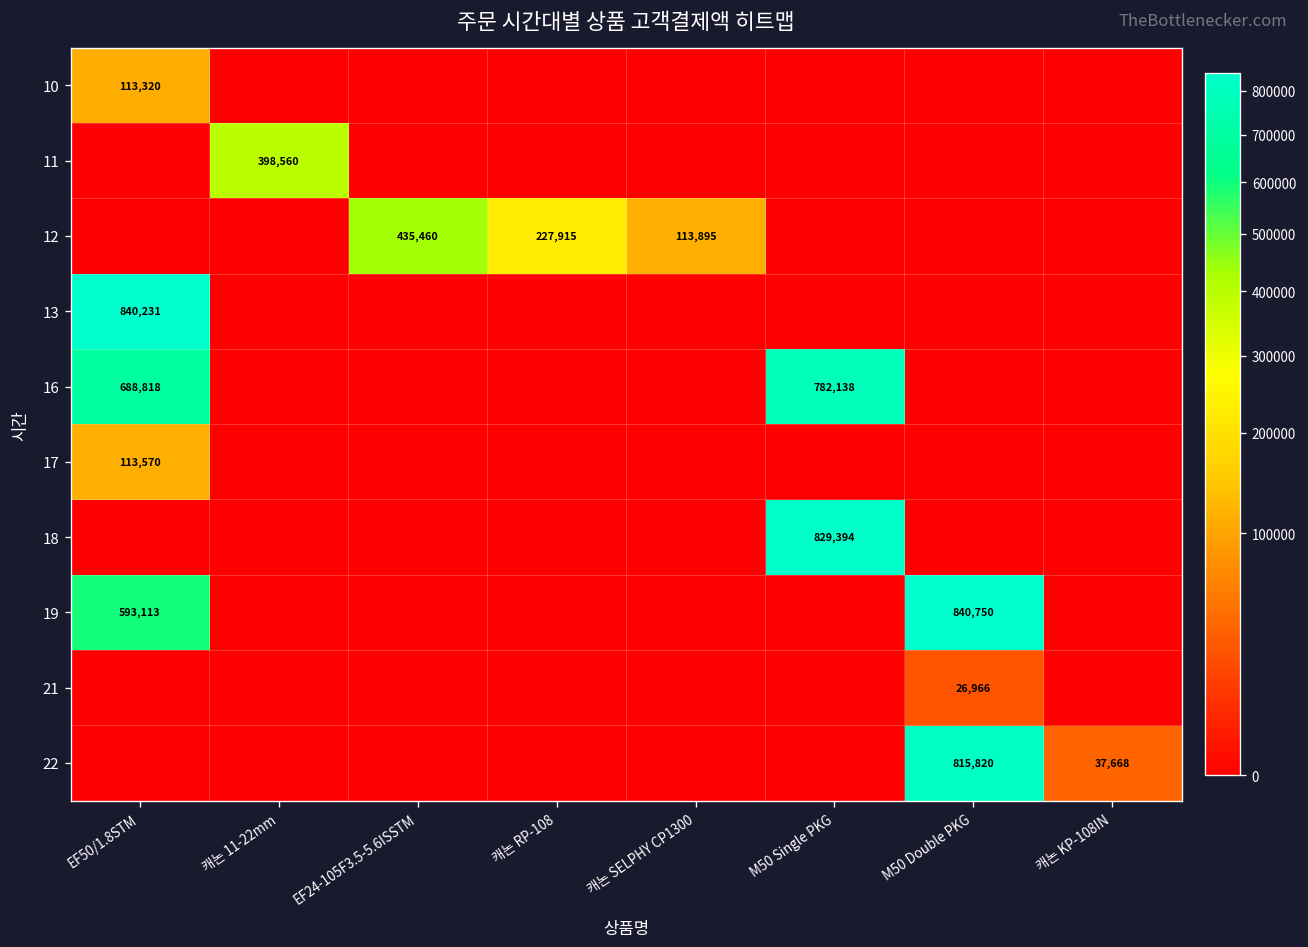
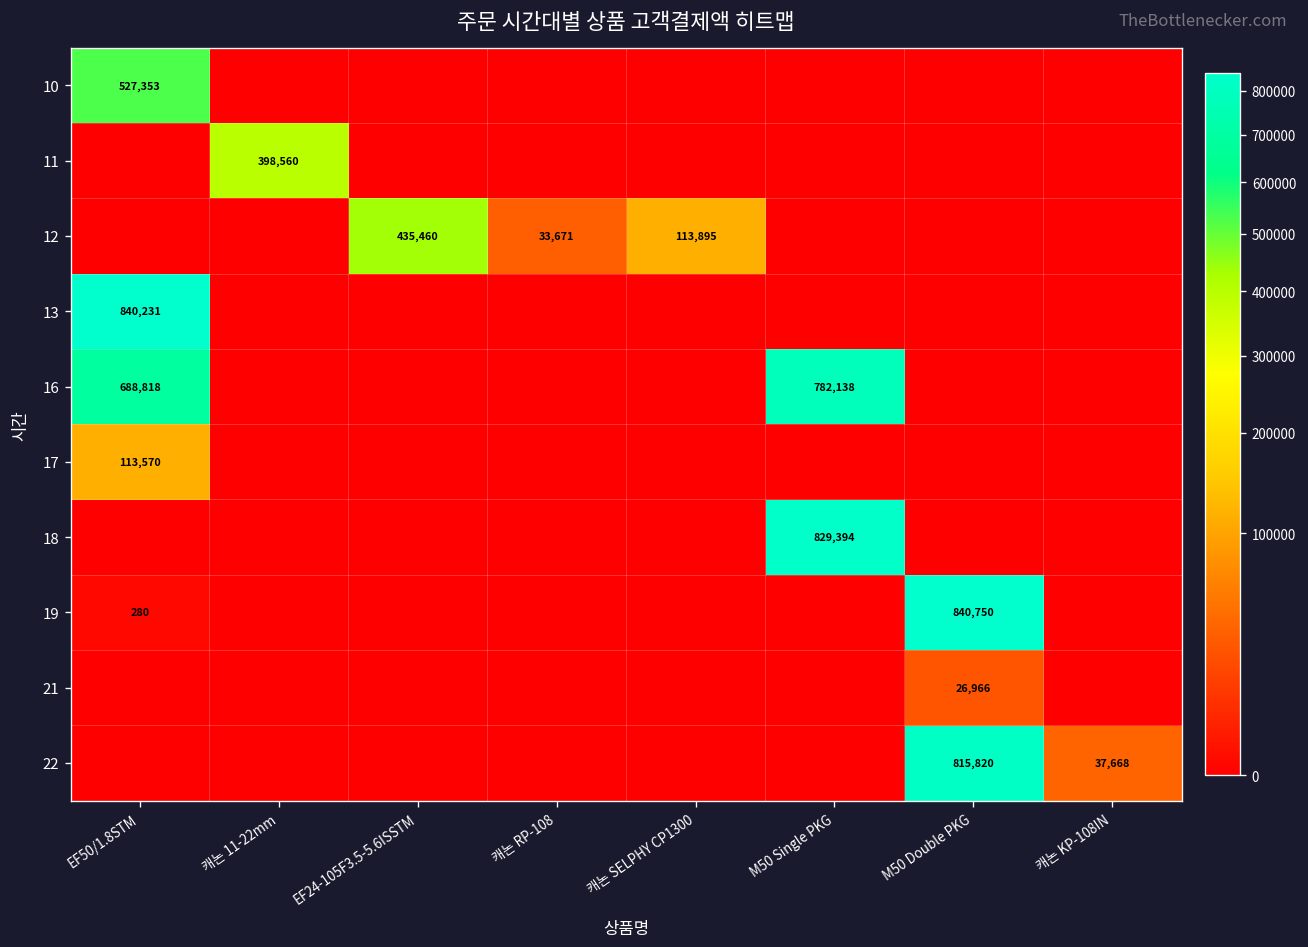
  {
    "10": {
-     "EF50/1.8STM": "113,320"
+     "EF50/1.8STM": "527,353"
    },
    "11": {
      "캐논 11-22mm": "398,560"
    },
    "12": {
      "EF24-105F3.5-5.6ISSTM": "435,460",
-     "캐논 RP-108": "227,915",
+     "캐논 RP-108": "33,671",
      "캐논 SELPHY CP1300": "113,895"
    },
    "13": {
      "EF50/1.8STM": "840,231"
    },
    "16": {
      "EF50/1.8STM": "688,818",
      "M50 Single PKG": "782,138"
    },
    "17": {
      "EF50/1.8STM": "113,570"
    },
    "18": {
      "M50 Single PKG": "829,394"
    },
    "19": {
-     "EF50/1.8STM": "593,113",
+     "EF50/1.8STM": "280",
      "M50 Double PKG": "840,750"
    },
    "21": {
      "M50 Double PKG": "26,966"
    },
    "22": {
      "M50 Double PKG": "815,820",
      "캐논 KP-108IN": "37,668"
    }
  }
